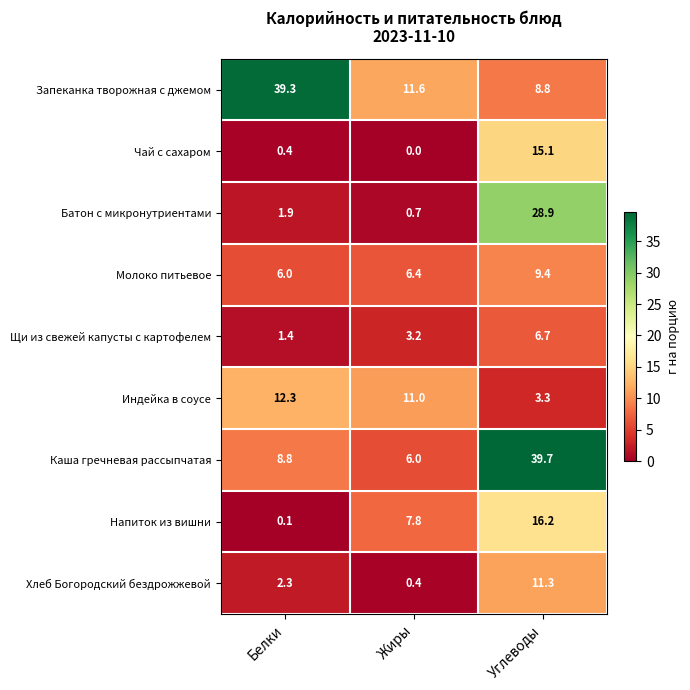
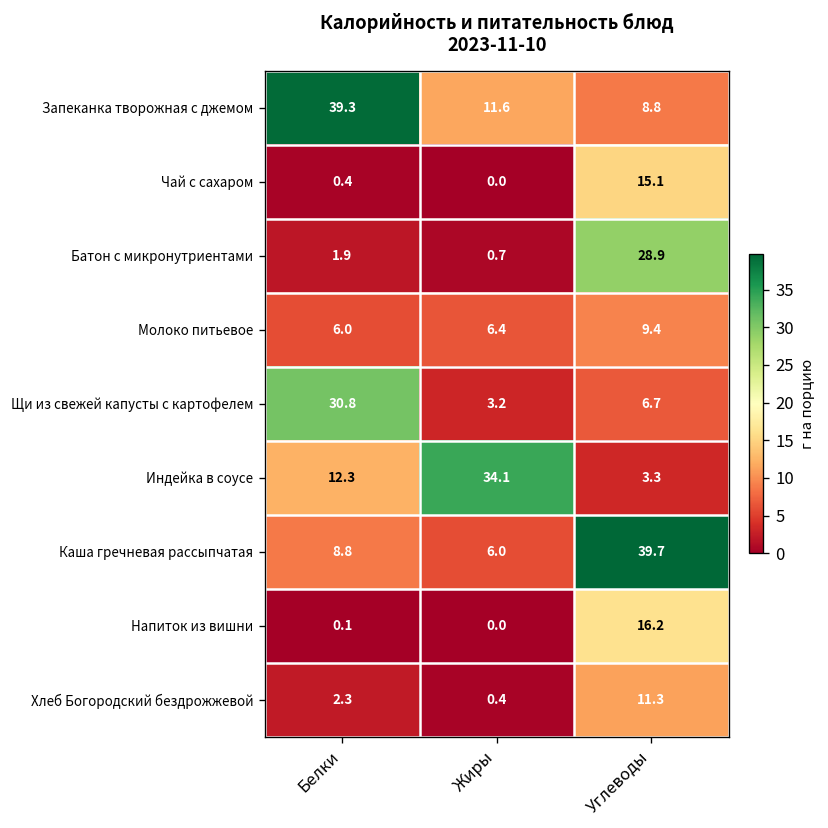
  {
    "Запеканка творожная с джемом": {
      "Белки": 39.3,
      "Жиры": 11.6,
      "Углеводы": 8.8
    },
    "Чай с сахаром": {
      "Белки": 0.4,
      "Жиры": 0.0,
      "Углеводы": 15.1
    },
    "Батон с микронутриентами": {
      "Белки": 1.9,
      "Жиры": 0.7,
      "Углеводы": 28.9
    },
    "Молоко питьевое": {
      "Белки": 6.0,
      "Жиры": 6.4,
      "Углеводы": 9.4
    },
    "Щи из свежей капусты с картофелем": {
-     "Белки": 1.4,
+     "Белки": 30.8,
      "Жиры": 3.2,
      "Углеводы": 6.7
    },
    "Индейка в соусе": {
      "Белки": 12.3,
-     "Жиры": 11.0,
+     "Жиры": 34.1,
      "Углеводы": 3.3
    },
    "Каша гречневая рассыпчатая": {
      "Белки": 8.8,
      "Жиры": 6.0,
      "Углеводы": 39.7
    },
    "Напиток из вишни": {
      "Белки": 0.1,
-     "Жиры": 7.8,
+     "Жиры": 0.0,
      "Углеводы": 16.2
    },
    "Хлеб Богородский бездрожжевой": {
      "Белки": 2.3,
      "Жиры": 0.4,
      "Углеводы": 11.3
    }
  }
